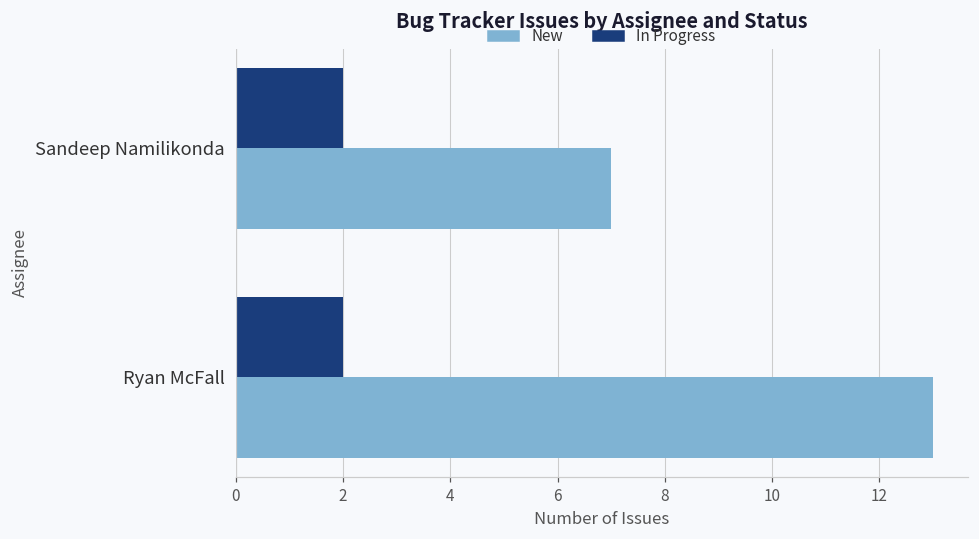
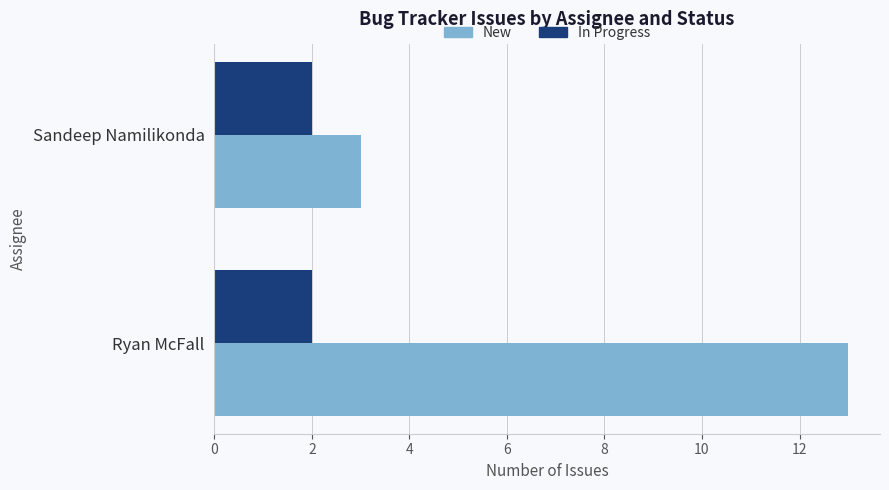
  {
    "In Progress": {
      "Sandeep Namilikonda": 2,
      "Ryan McFall": 2
    },
    "New": {
-     "Sandeep Namilikonda": 7,
+     "Sandeep Namilikonda": 3,
      "Ryan McFall": 13
    }
  }
